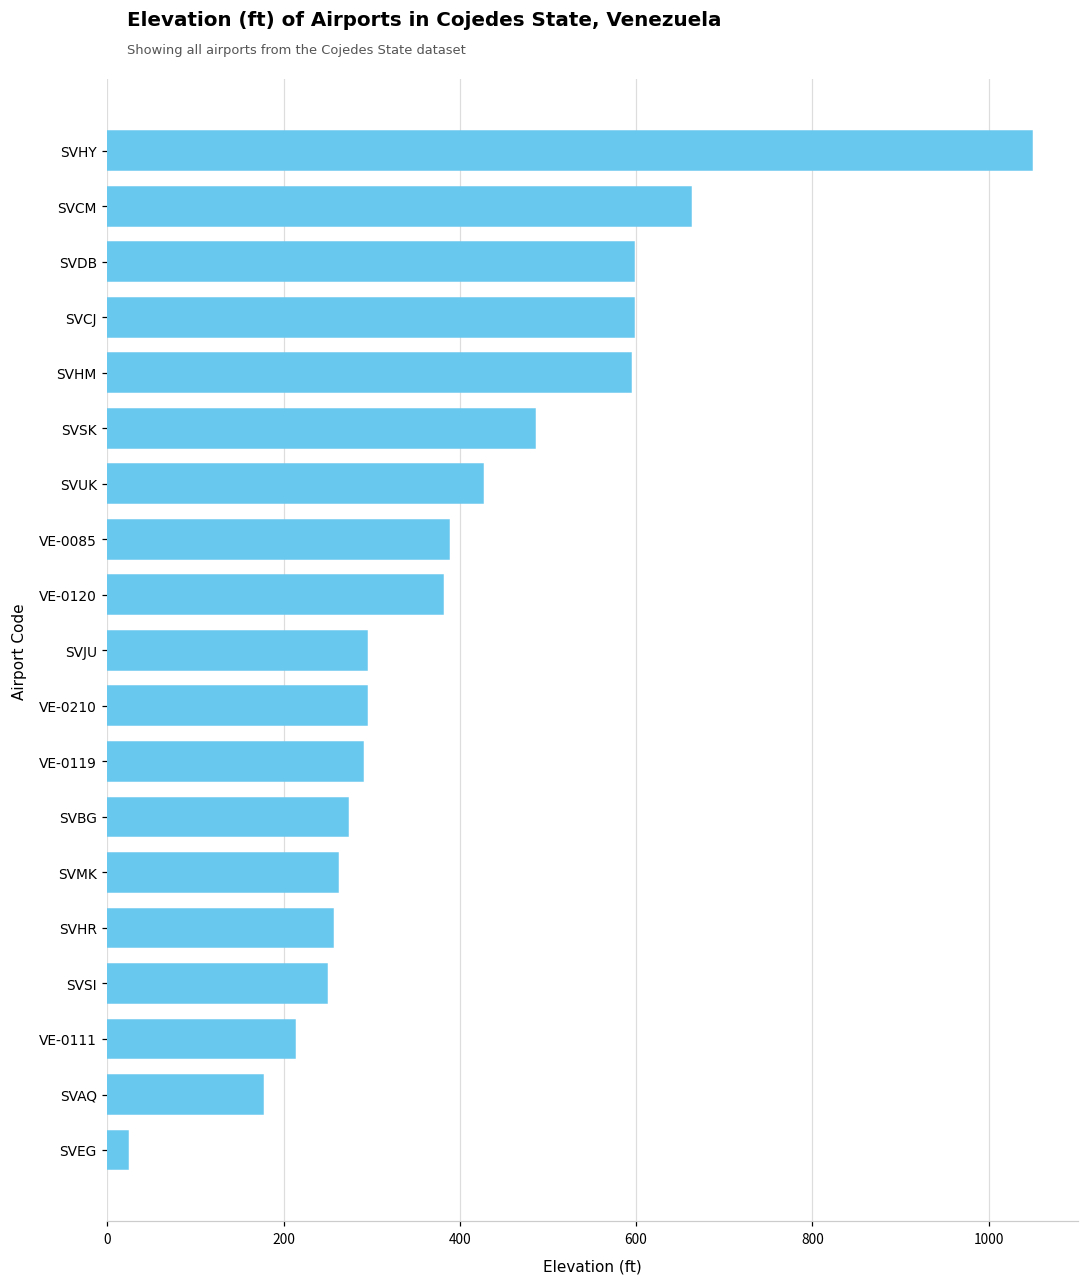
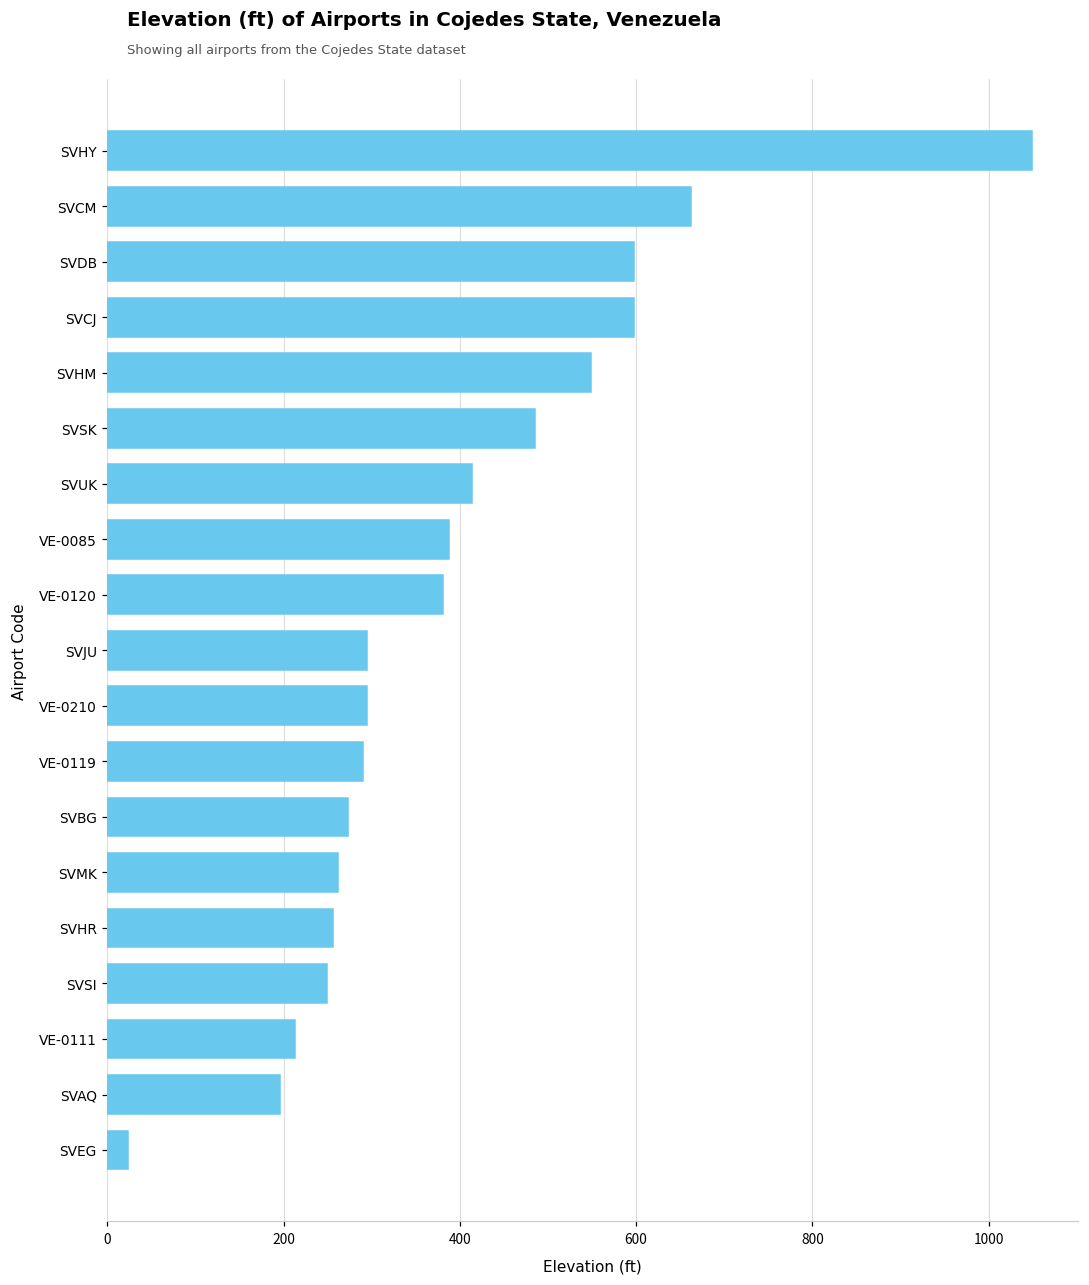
  {
    "SVHY": 1050,
    "SVCM": 660,
    "SVDB": 600,
    "SVCJ": 600,
-   "SVHM": 590,
+   "SVHM": 550,
    "SVSK": 490,
-   "SVUK": 430,
+   "SVUK": 410,
    "VE-0085": 390,
    "VE-0120": 380,
    "SVJU": 300,
    "VE-0210": 300,
    "VE-0119": 290,
    "SVBG": 270,
    "SVMK": 260,
    "SVHR": 260,
    "SVSI": 250,
    "VE-0111": 210,
-   "SVAQ": 180,
+   "SVAQ": 200,
    "SVEG": 20
  }
